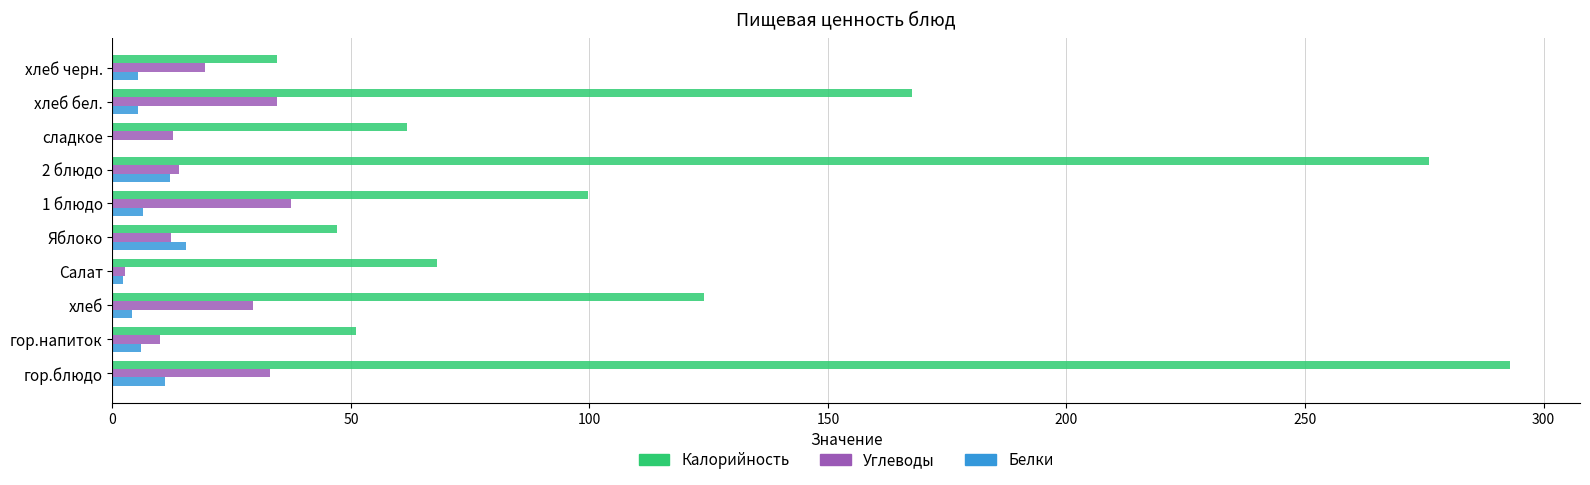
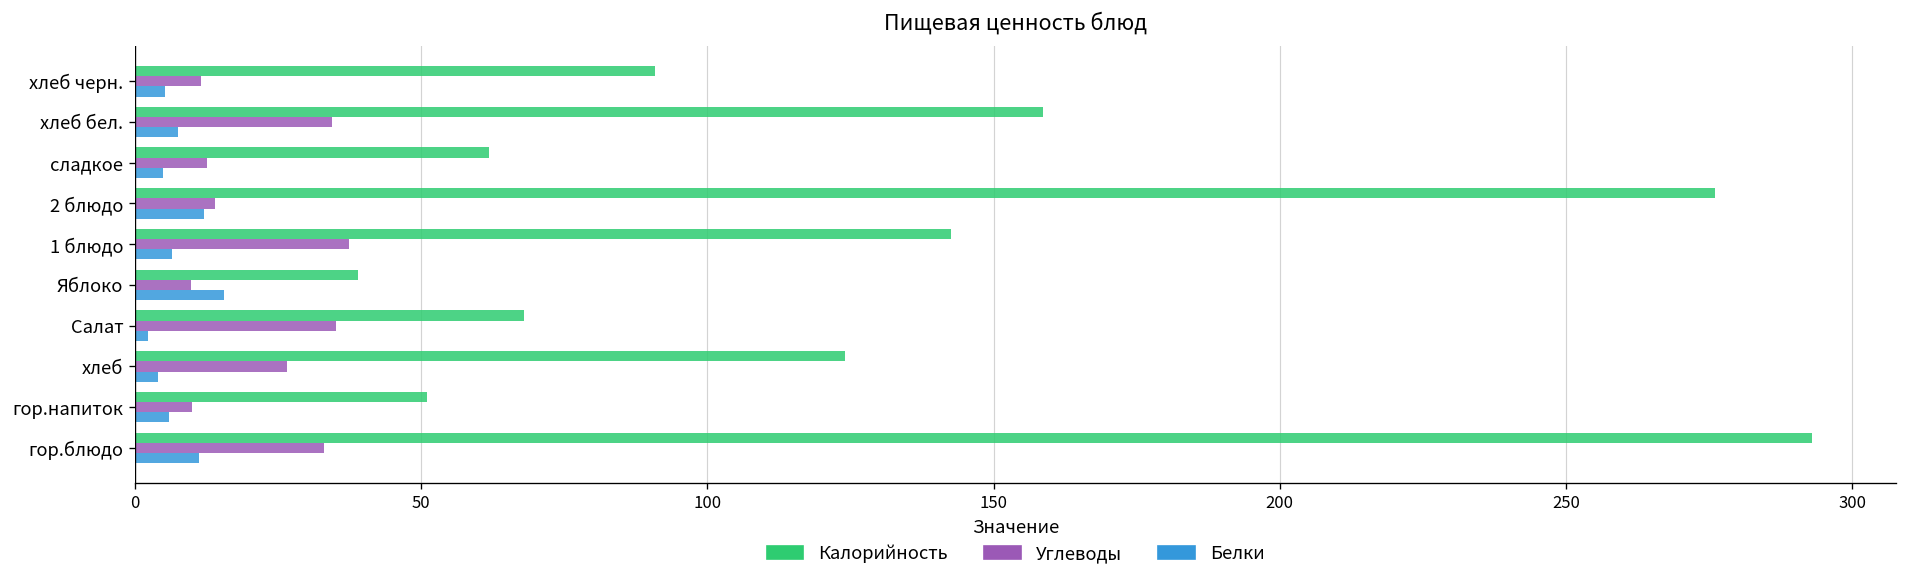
  {
    "Калорийность": {
-     "хлеб черн.": 34,
-     "хлеб бел.": 168,
+     "хлеб черн.": 91,
+     "хлеб бел.": 159,
      "сладкое": 62,
      "2 блюдо": 276,
-     "1 блюдо": 100,
-     "Яблоко": 47,
+     "1 блюдо": 143,
+     "Яблоко": 39,
      "Салат": 68,
      "хлеб": 124,
      "гор.напиток": 51,
      "гор.блюдо": 293
    },
    "Углеводы": {
-     "хлеб черн.": 19,
+     "хлеб черн.": 12,
      "хлеб бел.": 35,
      "сладкое": 13,
      "2 блюдо": 14,
      "1 блюдо": 37,
-     "Яблоко": 12,
-     "Салат": 3,
-     "хлеб": 29,
+     "Яблоко": 10,
+     "Салат": 35,
+     "хлеб": 27,
      "гор.напиток": 10,
      "гор.блюдо": 33
    },
    "Белки": {
      "хлеб черн.": 5,
-     "хлеб бел.": 5,
-     "сладкое": 0,
+     "хлеб бел.": 8,
+     "сладкое": 5,
      "2 блюдо": 12,
      "1 блюдо": 6,
      "Яблоко": 16,
      "Салат": 2,
      "хлеб": 4,
      "гор.напиток": 6,
      "гор.блюдо": 11
    }
  }
